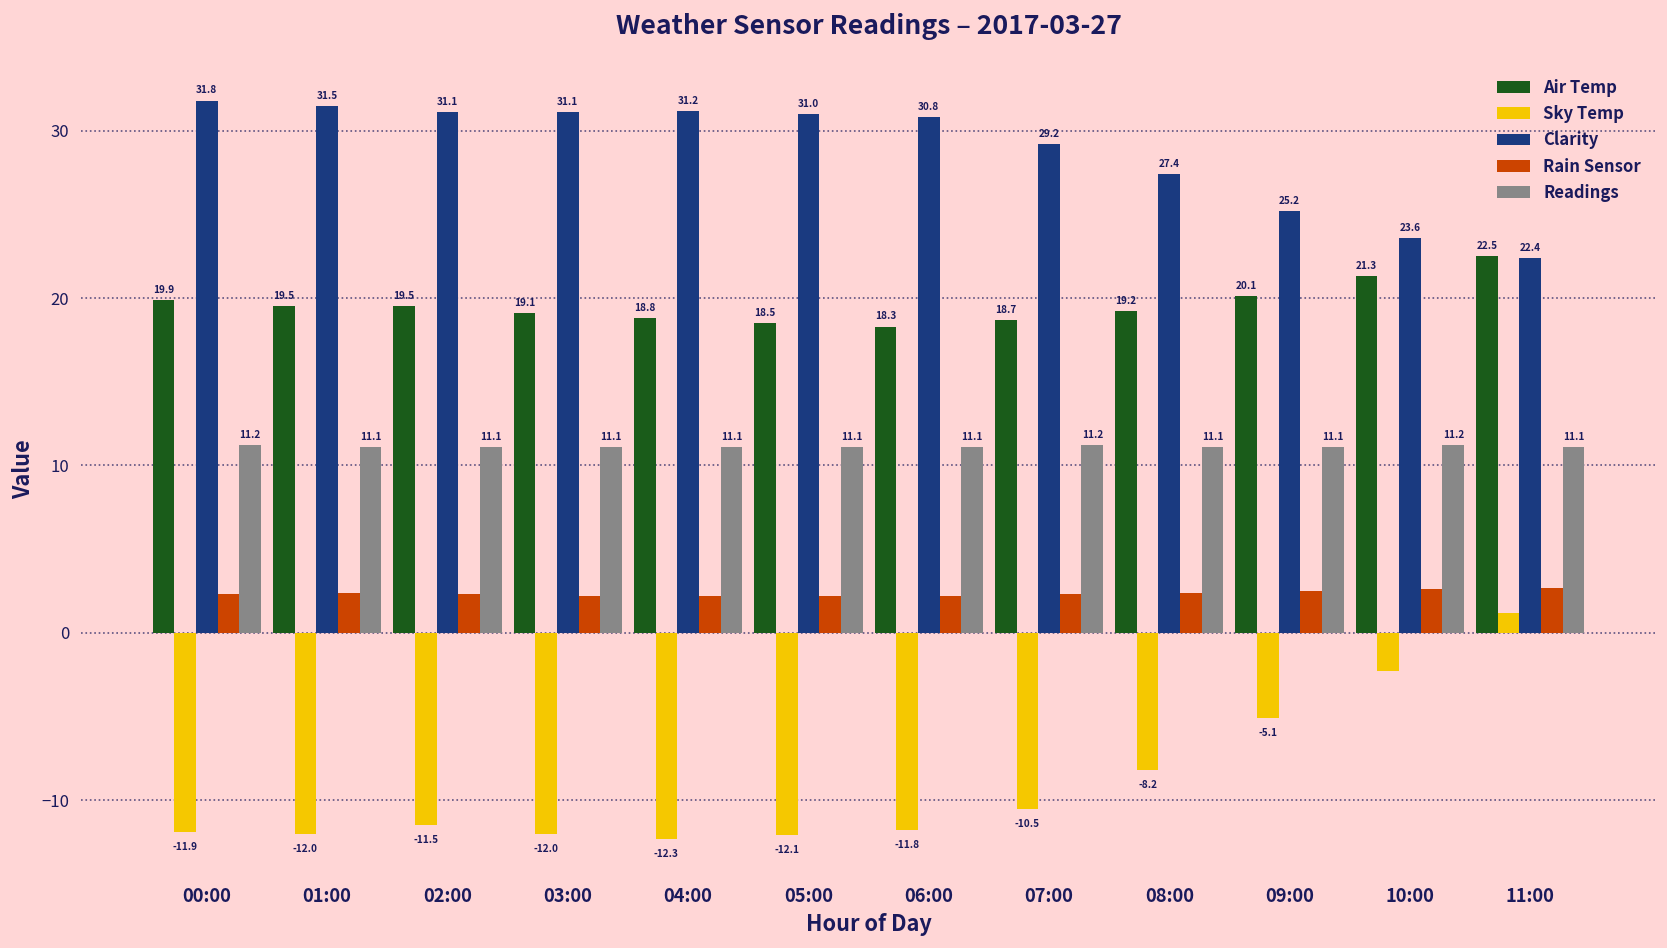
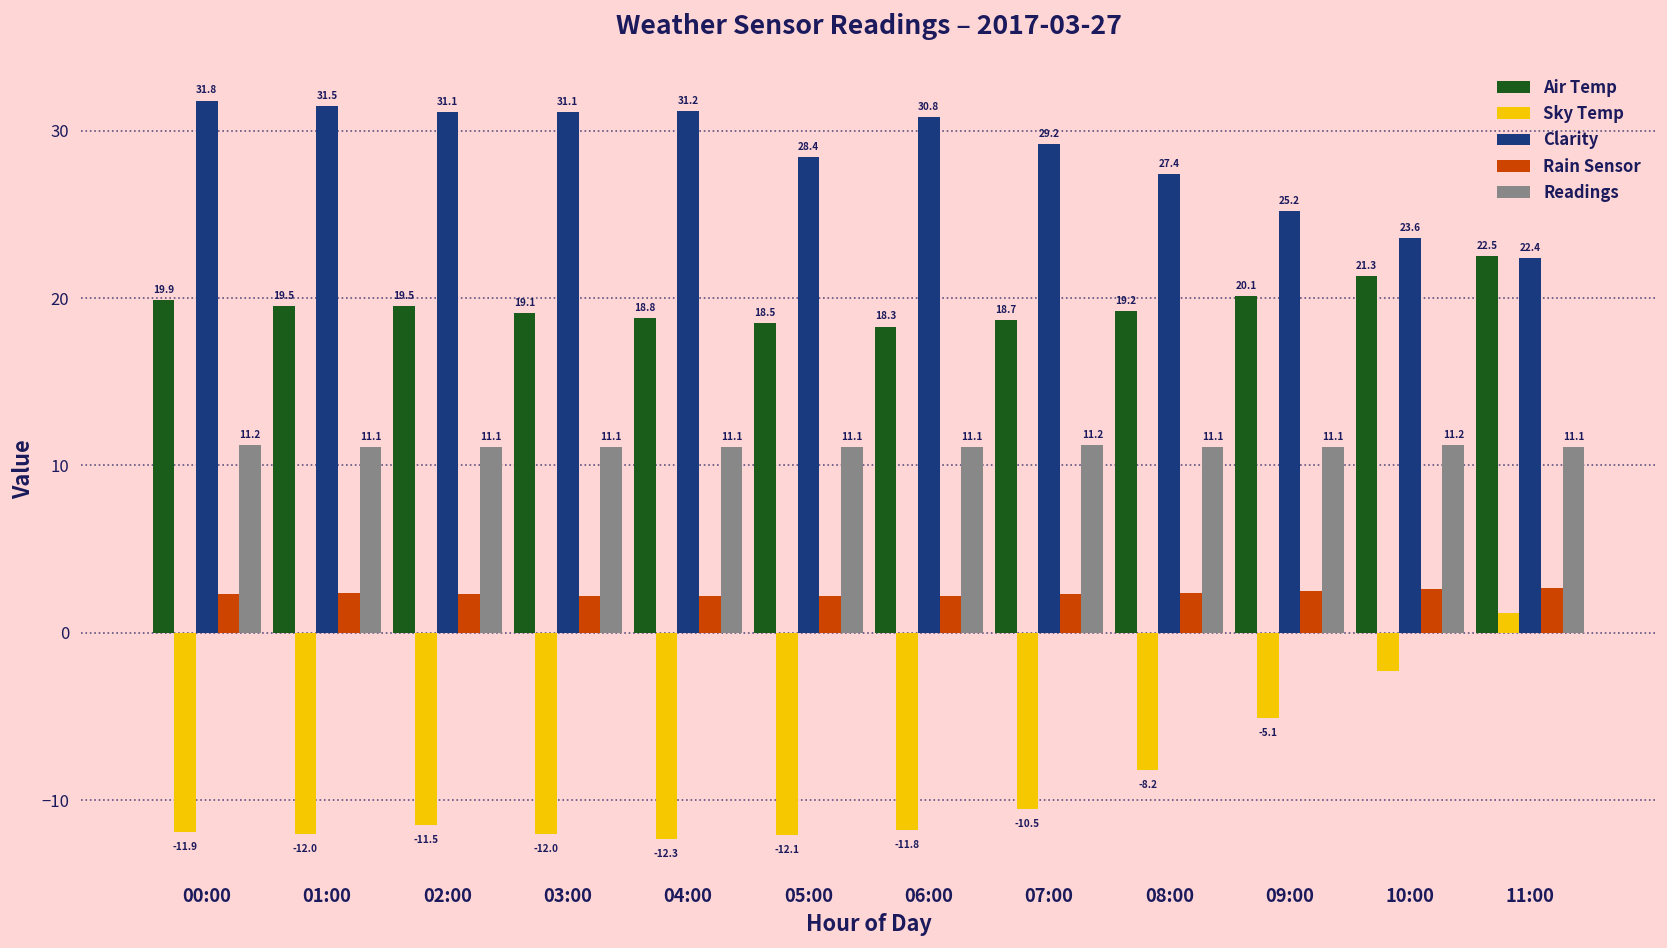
  {
    "Air Temp": {
      "00:00": 19.9,
      "01:00": 19.5,
      "02:00": 19.5,
      "03:00": 19.1,
      "04:00": 18.8,
      "05:00": 18.5,
      "06:00": 18.3,
      "07:00": 18.7,
      "08:00": 19.2,
      "09:00": 20.1,
      "10:00": 21.3,
      "11:00": 22.5
    },
    "Sky Temp": {
      "00:00": -11.9,
      "01:00": -12.0,
      "02:00": -11.5,
      "03:00": -12.0,
      "04:00": -12.3,
      "05:00": -12.1,
      "06:00": -11.8,
      "07:00": -10.5,
      "08:00": -8.2,
      "09:00": -5.1
    },
    "Clarity": {
      "00:00": 31.8,
      "01:00": 31.5,
      "02:00": 31.1,
      "03:00": 31.1,
      "04:00": 31.2,
-     "05:00": 31.0,
+     "05:00": 28.4,
      "06:00": 30.8,
      "07:00": 29.2,
      "08:00": 27.4,
      "09:00": 25.2,
      "10:00": 23.6,
      "11:00": 22.4
    },
    "Rain Sensor": {
      "00:00": 2.3,
      "01:00": 2.4,
      "02:00": 2.3,
      "03:00": 2.2,
      "04:00": 2.2,
      "05:00": 2.2,
      "06:00": 2.2,
      "07:00": 2.3,
      "08:00": 2.4,
      "09:00": 2.5,
      "10:00": 2.6,
      "11:00": 2.7
    },
    "Readings": {
      "00:00": 11.2,
      "01:00": 11.1,
      "02:00": 11.1,
      "03:00": 11.1,
      "04:00": 11.1,
      "05:00": 11.1,
      "06:00": 11.1,
      "07:00": 11.2,
      "08:00": 11.1,
      "09:00": 11.1,
      "10:00": 11.2,
      "11:00": 11.1
    }
  }
